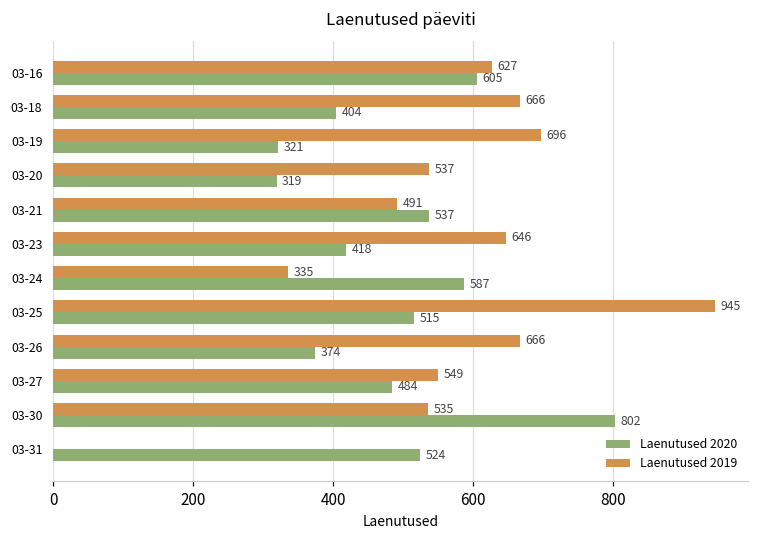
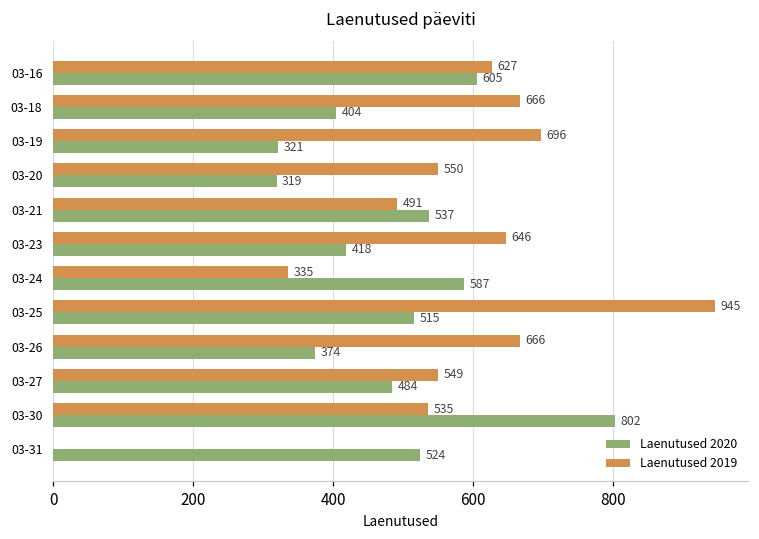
  {
    "Laenutused 2020": {
      "03-16": 605,
      "03-18": 404,
      "03-19": 321,
      "03-20": 319,
      "03-21": 537,
      "03-23": 418,
      "03-24": 587,
      "03-25": 515,
      "03-26": 374,
      "03-27": 484,
      "03-30": 802,
      "03-31": 524
    },
    "Laenutused 2019": {
      "03-16": 627,
      "03-18": 666,
      "03-19": 696,
-     "03-20": 537,
+     "03-20": 550,
      "03-21": 491,
      "03-23": 646,
      "03-24": 335,
      "03-25": 945,
      "03-26": 666,
      "03-27": 549,
      "03-30": 535
    }
  }
